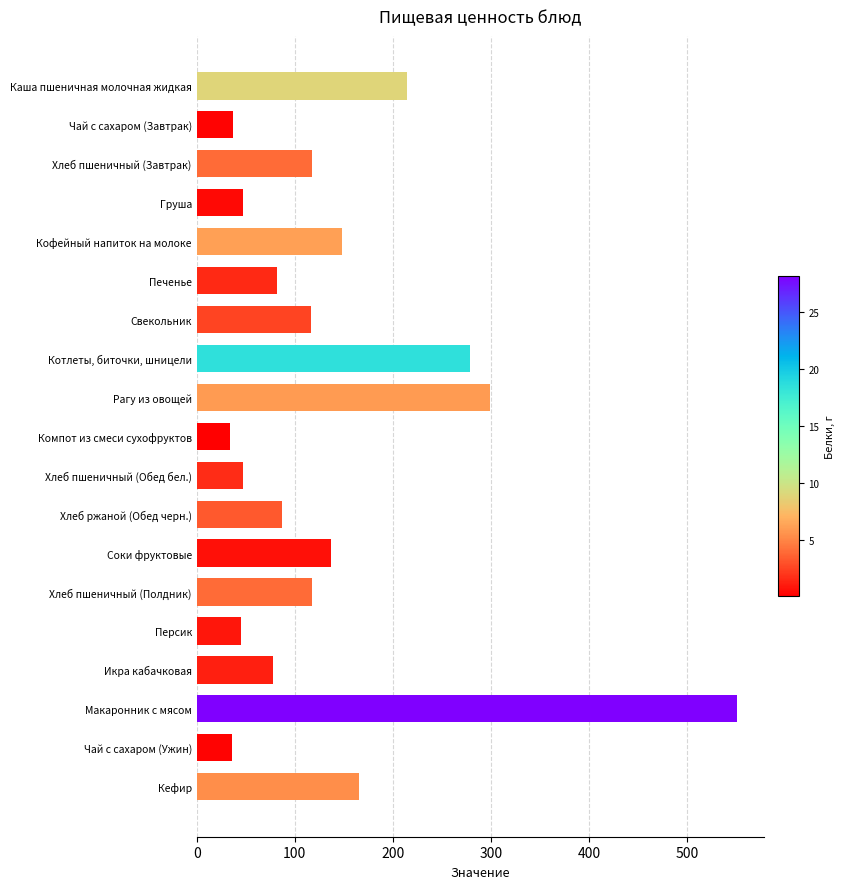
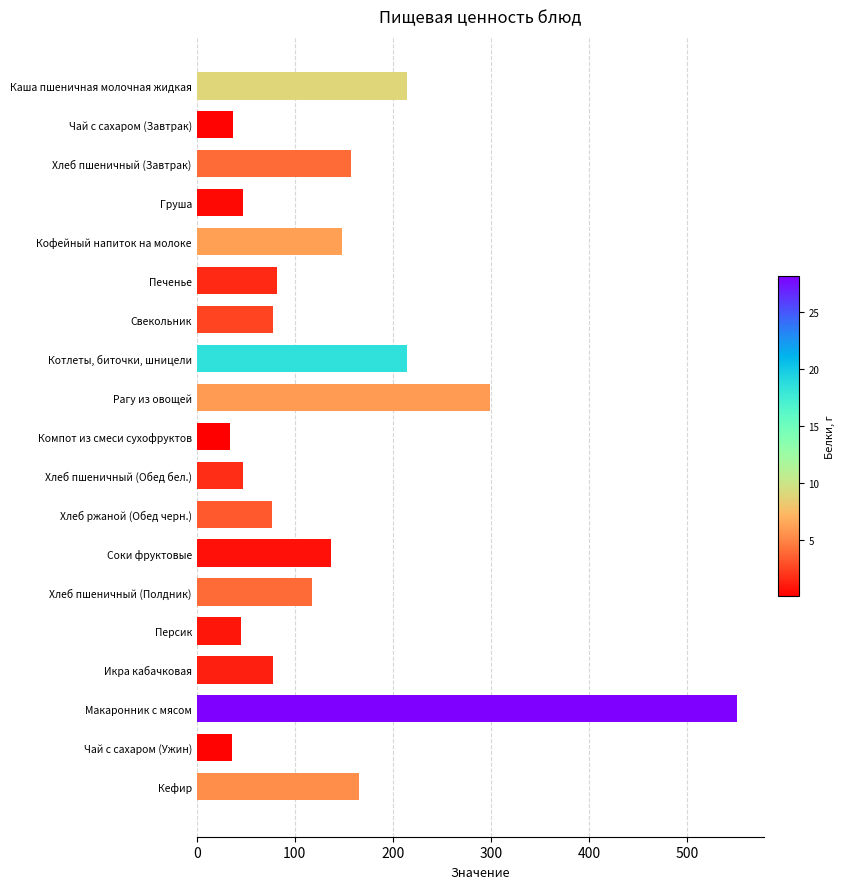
  {
    "Каша пшеничная молочная жидкая": 210,
    "Чай с сахаром (Завтрак)": 40,
-   "Хлеб пшеничный (Завтрак)": 120,
+   "Хлеб пшеничный (Завтрак)": 160,
    "Груша": 50,
    "Кофейный напиток на молоке": 150,
    "Печенье": 80,
-   "Свекольник": 120,
-   "Котлеты, биточки, шницели": 280,
+   "Свекольник": 80,
+   "Котлеты, биточки, шницели": 210,
    "Рагу из овощей": 300,
    "Компот из смеси сухофруктов": 30,
    "Хлеб пшеничный (Обед бел.)": 50,
-   "Хлеб ржаной (Обед черн.)": 90,
+   "Хлеб ржаной (Обед черн.)": 80,
    "Соки фруктовые": 140,
    "Хлеб пшеничный (Полдник)": 120,
    "Персик": 50,
    "Икра кабачковая": 80,
    "Макаронник с мясом": 550,
    "Чай с сахаром (Ужин)": 40,
    "Кефир": 170
  }
